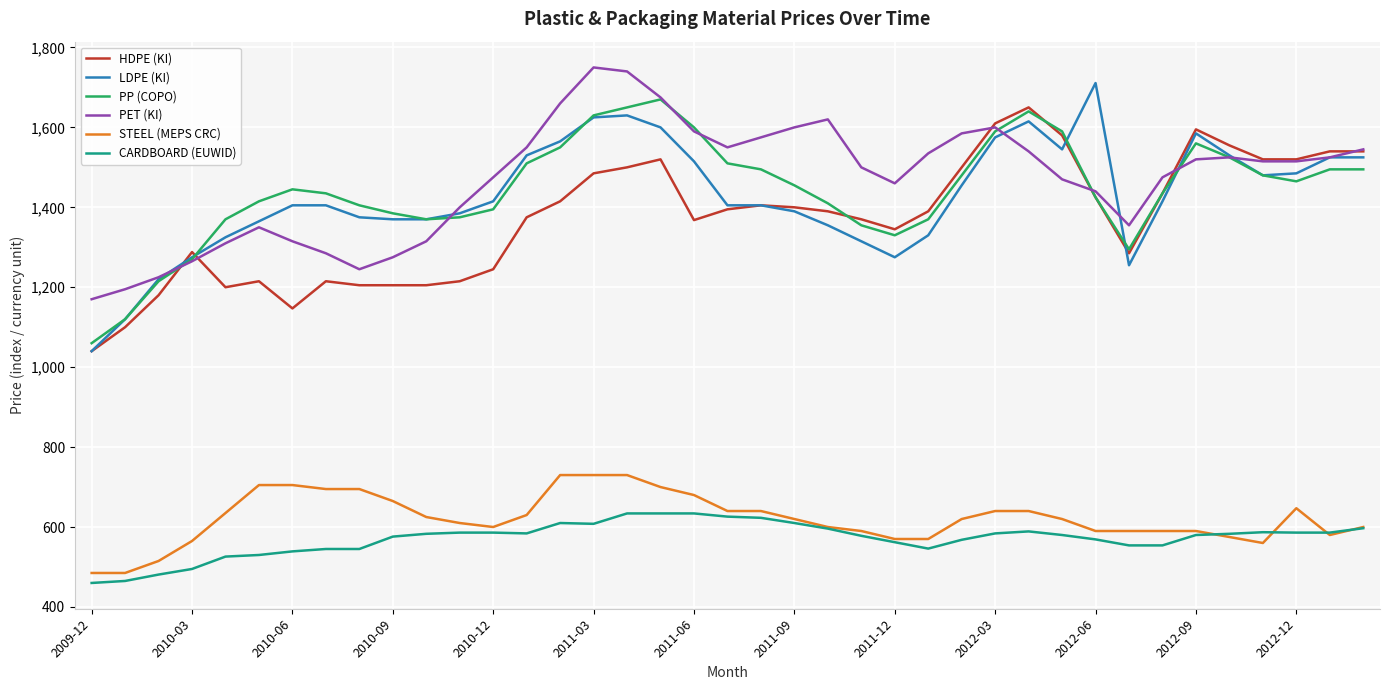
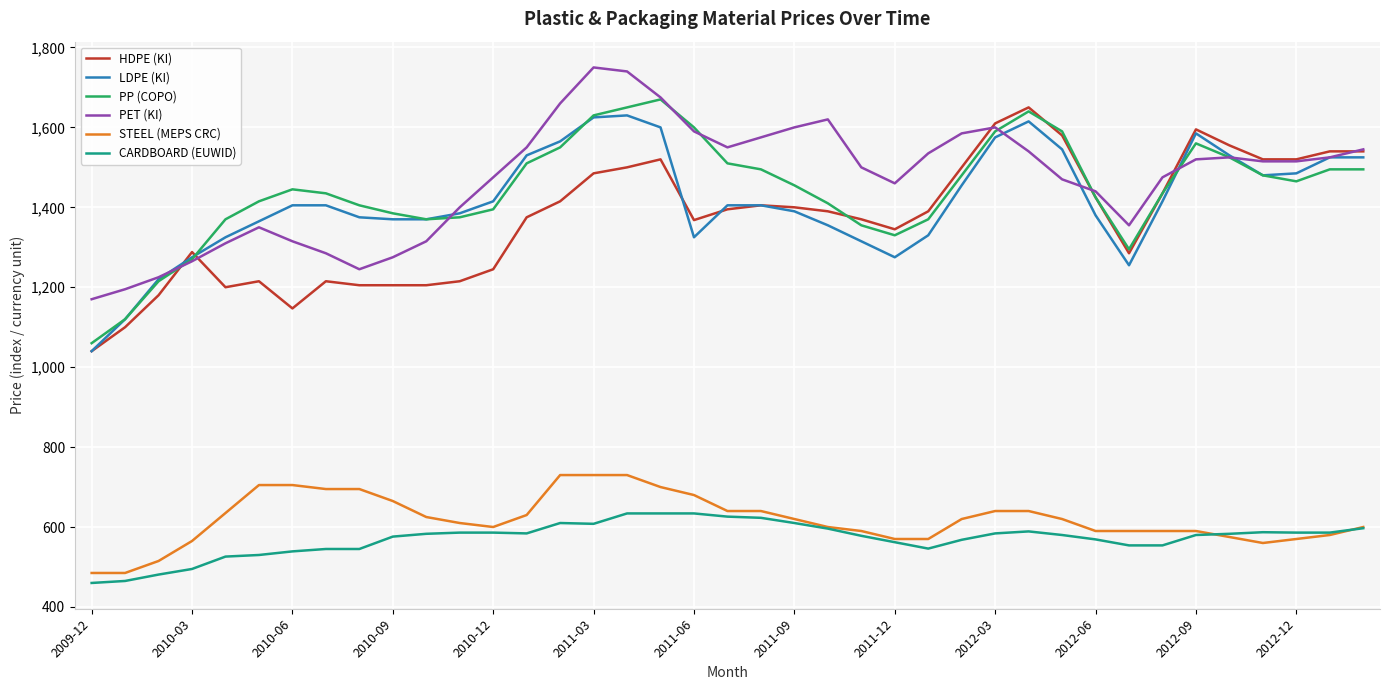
  {
    "HDPE (KI)": {
      "2010-03": "1,290",
      "2010-06": "1,150",
      "2010-09": "1,210",
      "2010-12": "1,250",
      "2011-03": "1,490",
      "2011-06": "1,370",
      "2011-09": "1,400",
      "2011-12": "1,350",
      "2012-03": "1,610",
      "2012-09": "1,600"
    },
    "LDPE (KI)": {
      "2010-06": "1,410",
      "2010-09": "1,370",
      "2010-12": "1,420",
-     "2011-06": "1,520",
+     "2011-06": "1,330",
      "2011-09": "1,390",
      "2011-12": "1,280",
      "2012-03": "1,580",
-     "2012-06": "1,710",
+     "2012-06": "1,380",
      "2012-09": "1,590",
      "2012-12": "1,490"
    },
    "PET (KI)": {
      "2009-12": "1,170",
      "2010-06": "1,320",
      "2010-09": "1,280",
      "2010-12": "1,480",
      "2011-03": "1,750",
      "2011-06": "1,590",
      "2011-09": "1,600",
      "2011-12": "1,460",
      "2012-03": "1,600",
      "2012-06": "1,440",
      "2012-09": "1,520"
    },
    "STEEL (MEPS CRC)": {
      "2009-12": "490",
      "2010-03": "570",
      "2010-06": "710",
      "2010-09": "670",
      "2010-12": "600",
      "2011-03": "730",
      "2011-06": "680",
      "2011-09": "620",
      "2011-12": "570",
      "2012-03": "640",
      "2012-06": "590",
      "2012-09": "590",
-     "2012-12": "650"
+     "2012-12": "570"
    }
  }
